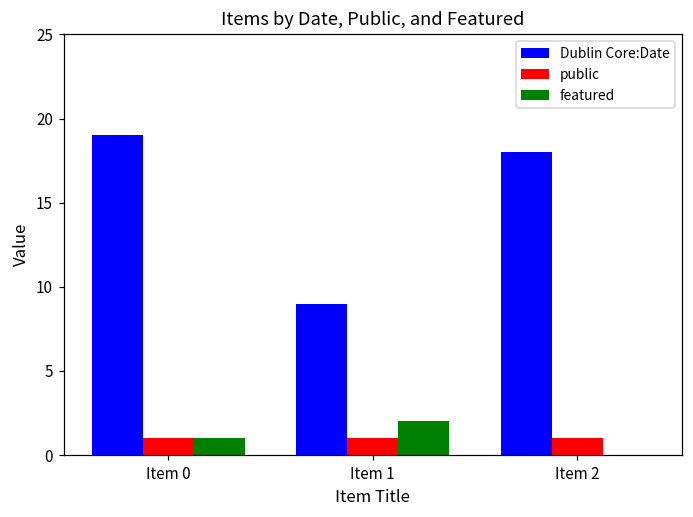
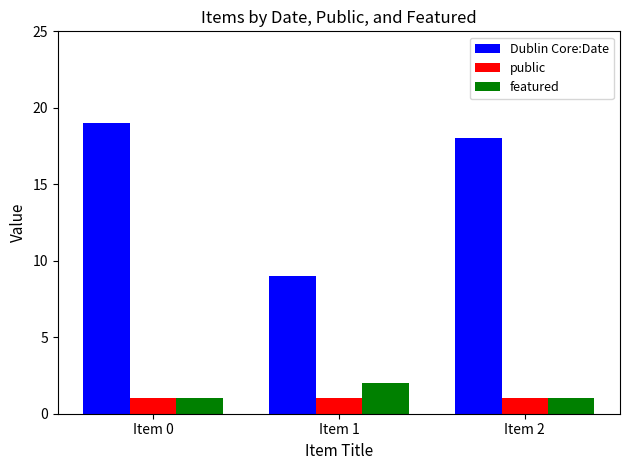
  {
    "Dublin Core:Date": {
      "Item 0": 19,
      "Item 1": 9,
      "Item 2": 18
    },
    "public": {
      "Item 0": 1,
      "Item 1": 1,
      "Item 2": 1
    },
    "featured": {
      "Item 0": 1,
      "Item 1": 2,
-     "Item 2": 0
+     "Item 2": 1
    }
  }
